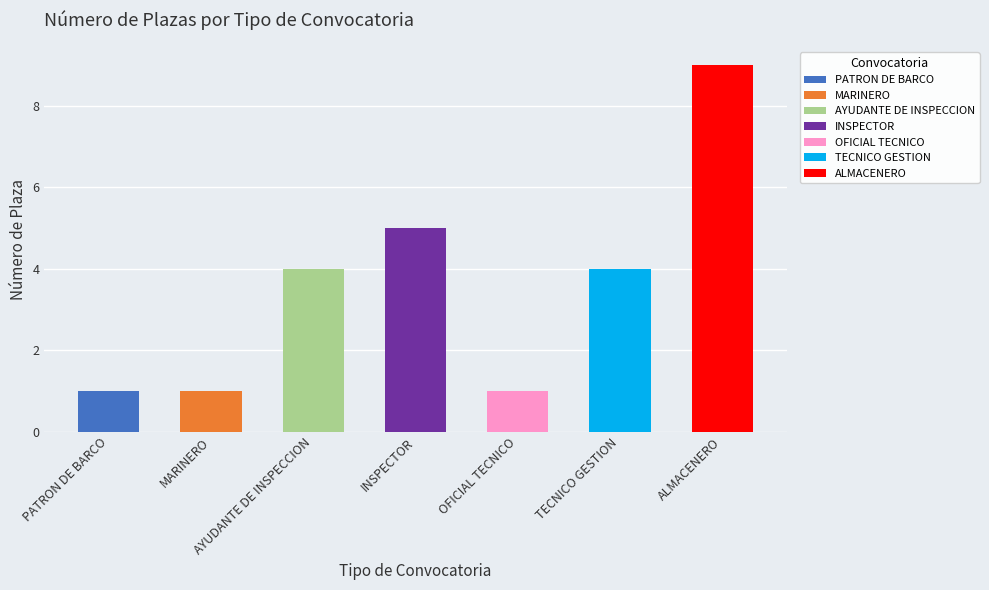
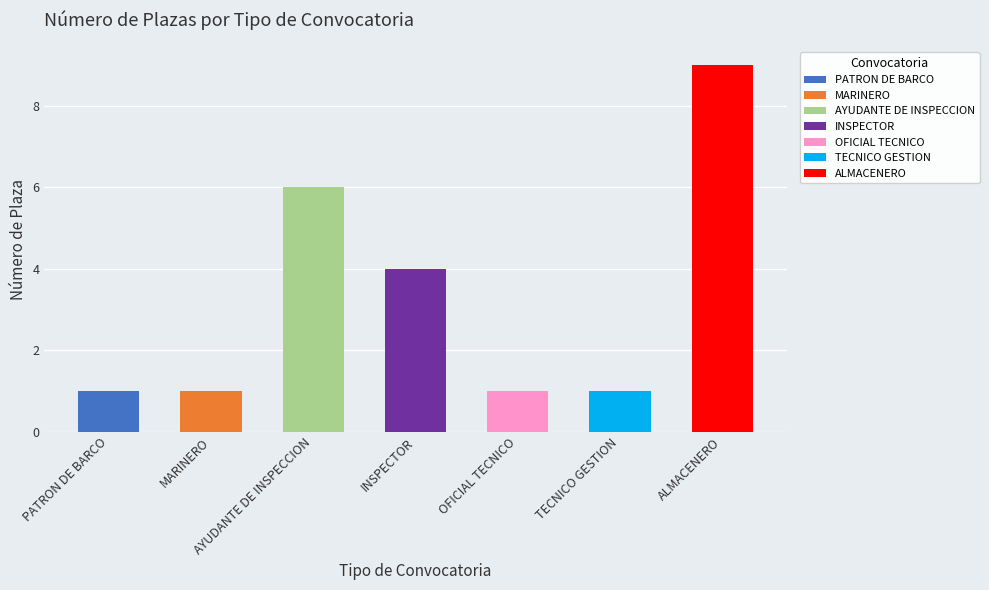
  {
    "MARINERO": {
      "MARINERO": 1
    },
    "AYUDANTE DE INSPECCION": {
-     "AYUDANTE DE INSPECCION": 4
+     "AYUDANTE DE INSPECCION": 6
    },
    "INSPECTOR": {
-     "INSPECTOR": 5
+     "INSPECTOR": 4
    },
    "OFICIAL TECNICO": {
      "OFICIAL TECNICO": 1
    },
    "TECNICO GESTION": {
-     "TECNICO GESTION": 4
+     "TECNICO GESTION": 1
    },
    "ALMACENERO": {
      "ALMACENERO": 9
    }
  }
